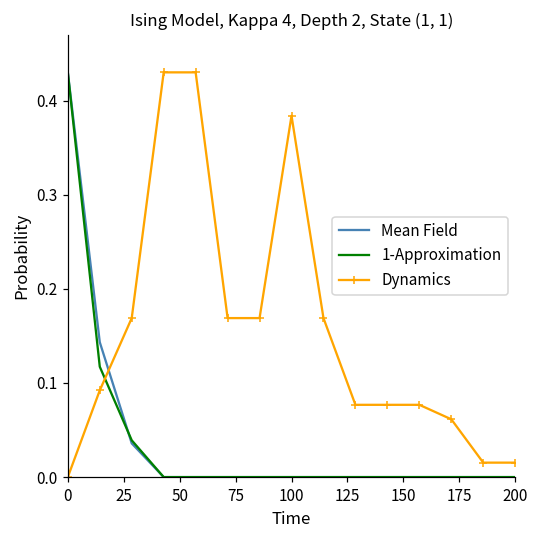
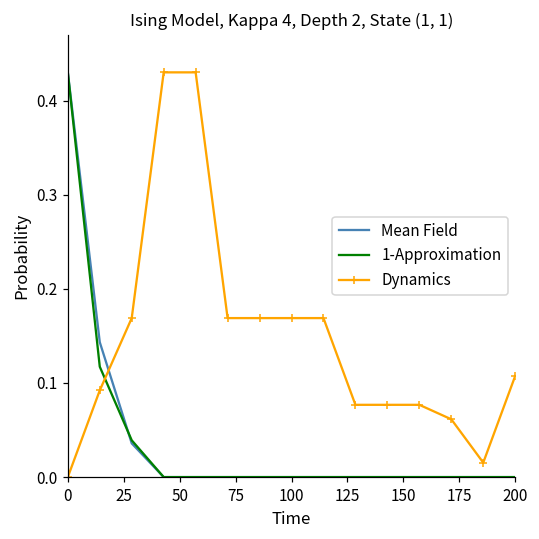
  {
    "Dynamics": {
      "0": 0.00,
-     "100": 0.38,
-     "200": 0.02
+     "100": 0.17,
+     "200": 0.11
    }
  }
